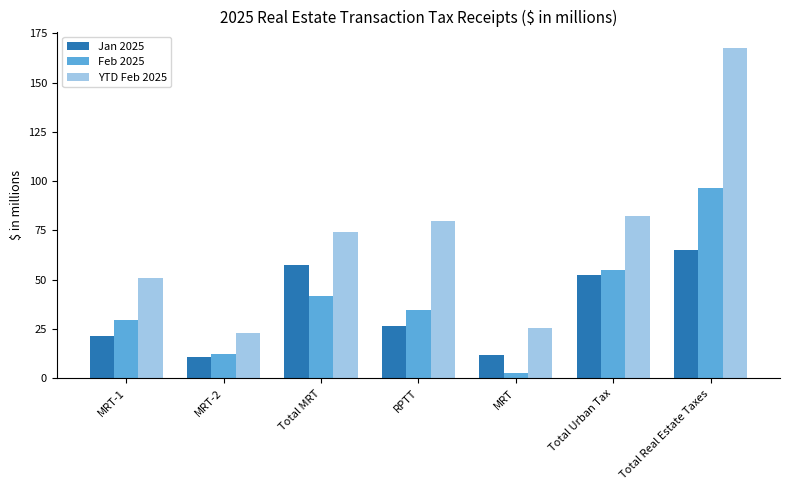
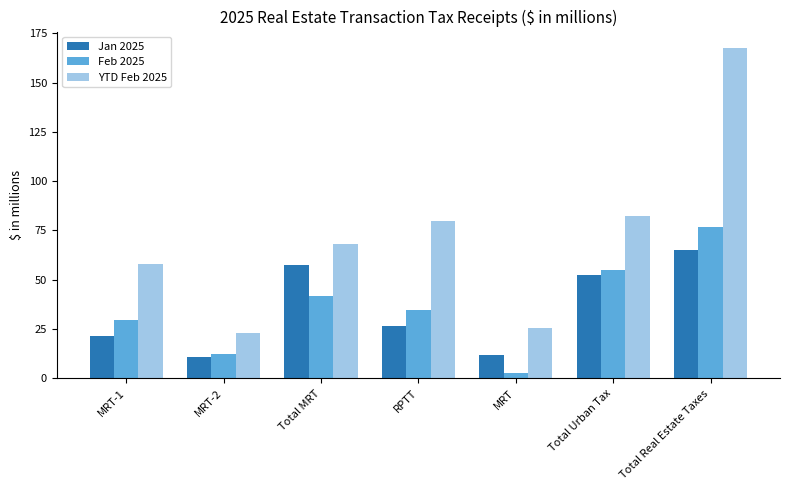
  {
    "Jan 2025": {
      "MRT-1": 22,
      "MRT-2": 11,
      "Total MRT": 58,
      "RPTT": 27,
      "MRT": 12,
      "Total Urban Tax": 52,
      "Total Real Estate Taxes": 65
    },
    "Feb 2025": {
      "MRT-1": 29,
      "MRT-2": 12,
      "Total MRT": 42,
      "RPTT": 35,
      "MRT": 3,
      "Total Urban Tax": 55,
-     "Total Real Estate Taxes": 97
+     "Total Real Estate Taxes": 77
    },
    "YTD Feb 2025": {
-     "MRT-1": 51,
+     "MRT-1": 58,
      "MRT-2": 23,
-     "Total MRT": 74,
+     "Total MRT": 68,
      "RPTT": 80,
      "MRT": 26,
      "Total Urban Tax": 82,
      "Total Real Estate Taxes": 167
    }
  }
